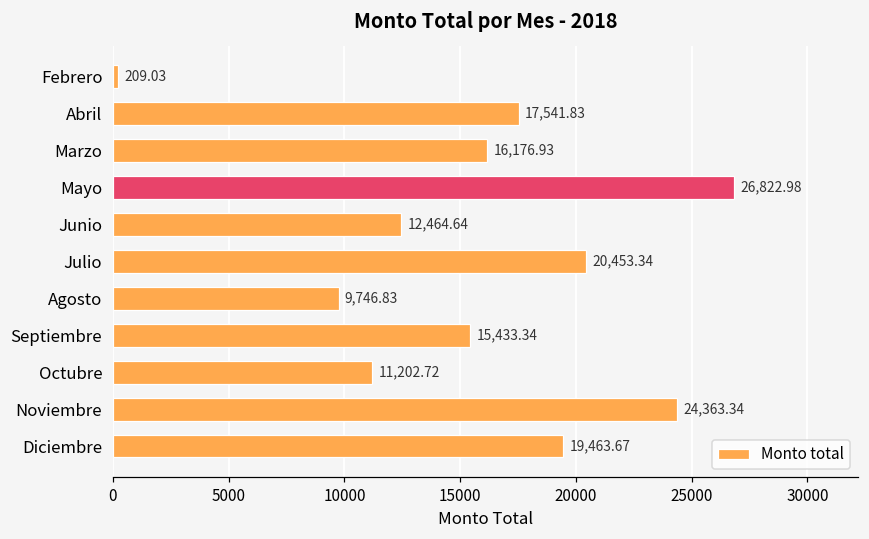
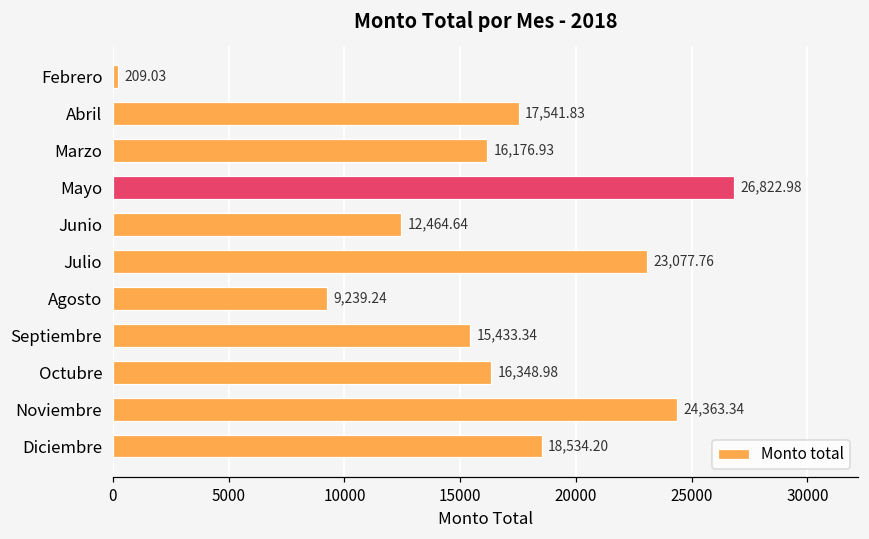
  {
    "Febrero": "209.03",
    "Abril": "17,541.83",
    "Marzo": "16,176.93",
    "Mayo": "26,822.98",
    "Junio": "12,464.64",
-   "Julio": "20,453.34",
-   "Agosto": "9,746.83",
+   "Julio": "23,077.76",
+   "Agosto": "9,239.24",
    "Septiembre": "15,433.34",
-   "Octubre": "11,202.72",
+   "Octubre": "16,348.98",
    "Noviembre": "24,363.34",
-   "Diciembre": "19,463.67"
+   "Diciembre": "18,534.20"
  }
